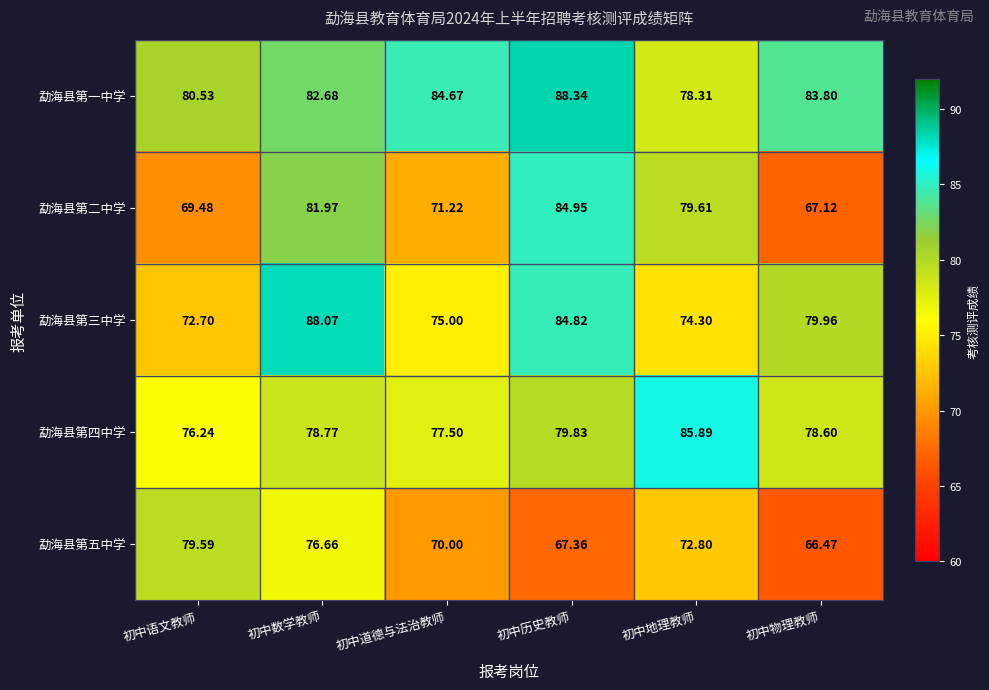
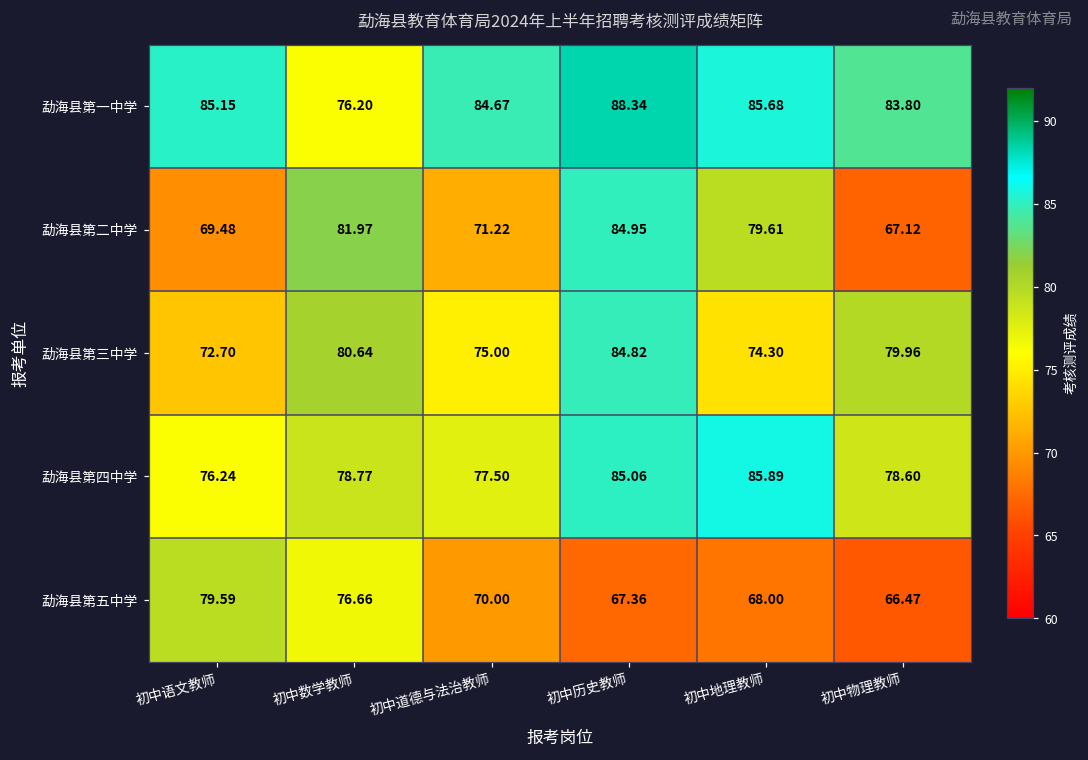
  {
    "勐海县第一中学": {
-     "初中语文教师": 80.53,
-     "初中数学教师": 82.68,
+     "初中语文教师": 85.15,
+     "初中数学教师": 76.20,
      "初中道德与法治教师": 84.67,
      "初中历史教师": 88.34,
-     "初中地理教师": 78.31,
+     "初中地理教师": 85.68,
      "初中物理教师": 83.80
    },
    "勐海县第二中学": {
      "初中语文教师": 69.48,
      "初中数学教师": 81.97,
      "初中道德与法治教师": 71.22,
      "初中历史教师": 84.95,
      "初中地理教师": 79.61,
      "初中物理教师": 67.12
    },
    "勐海县第三中学": {
      "初中语文教师": 72.70,
-     "初中数学教师": 88.07,
+     "初中数学教师": 80.64,
      "初中道德与法治教师": 75.00,
      "初中历史教师": 84.82,
      "初中地理教师": 74.30,
      "初中物理教师": 79.96
    },
    "勐海县第四中学": {
      "初中语文教师": 76.24,
      "初中数学教师": 78.77,
      "初中道德与法治教师": 77.50,
-     "初中历史教师": 79.83,
+     "初中历史教师": 85.06,
      "初中地理教师": 85.89,
      "初中物理教师": 78.60
    },
    "勐海县第五中学": {
      "初中语文教师": 79.59,
      "初中数学教师": 76.66,
      "初中道德与法治教师": 70.00,
      "初中历史教师": 67.36,
-     "初中地理教师": 72.80,
+     "初中地理教师": 68.00,
      "初中物理教师": 66.47
    }
  }
